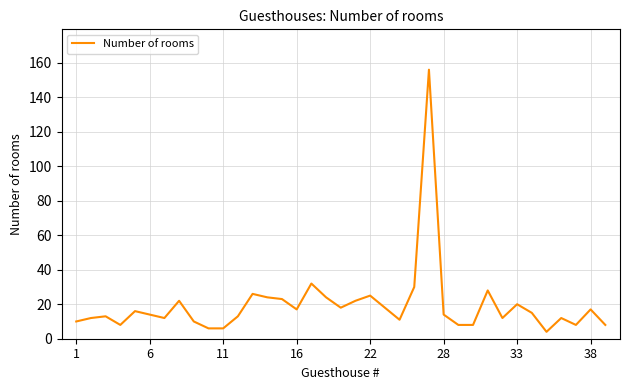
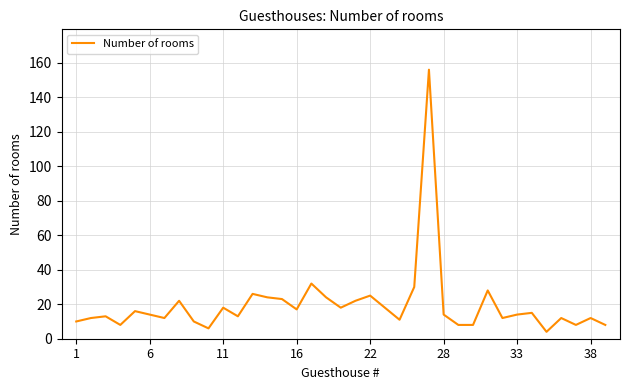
  {
    "1": 10,
    "6": 14,
-   "11": 6,
+   "11": 18,
    "16": 17,
    "22": 25,
    "28": 14,
-   "33": 20,
-   "38": 17
+   "33": 14,
+   "38": 12
  }
